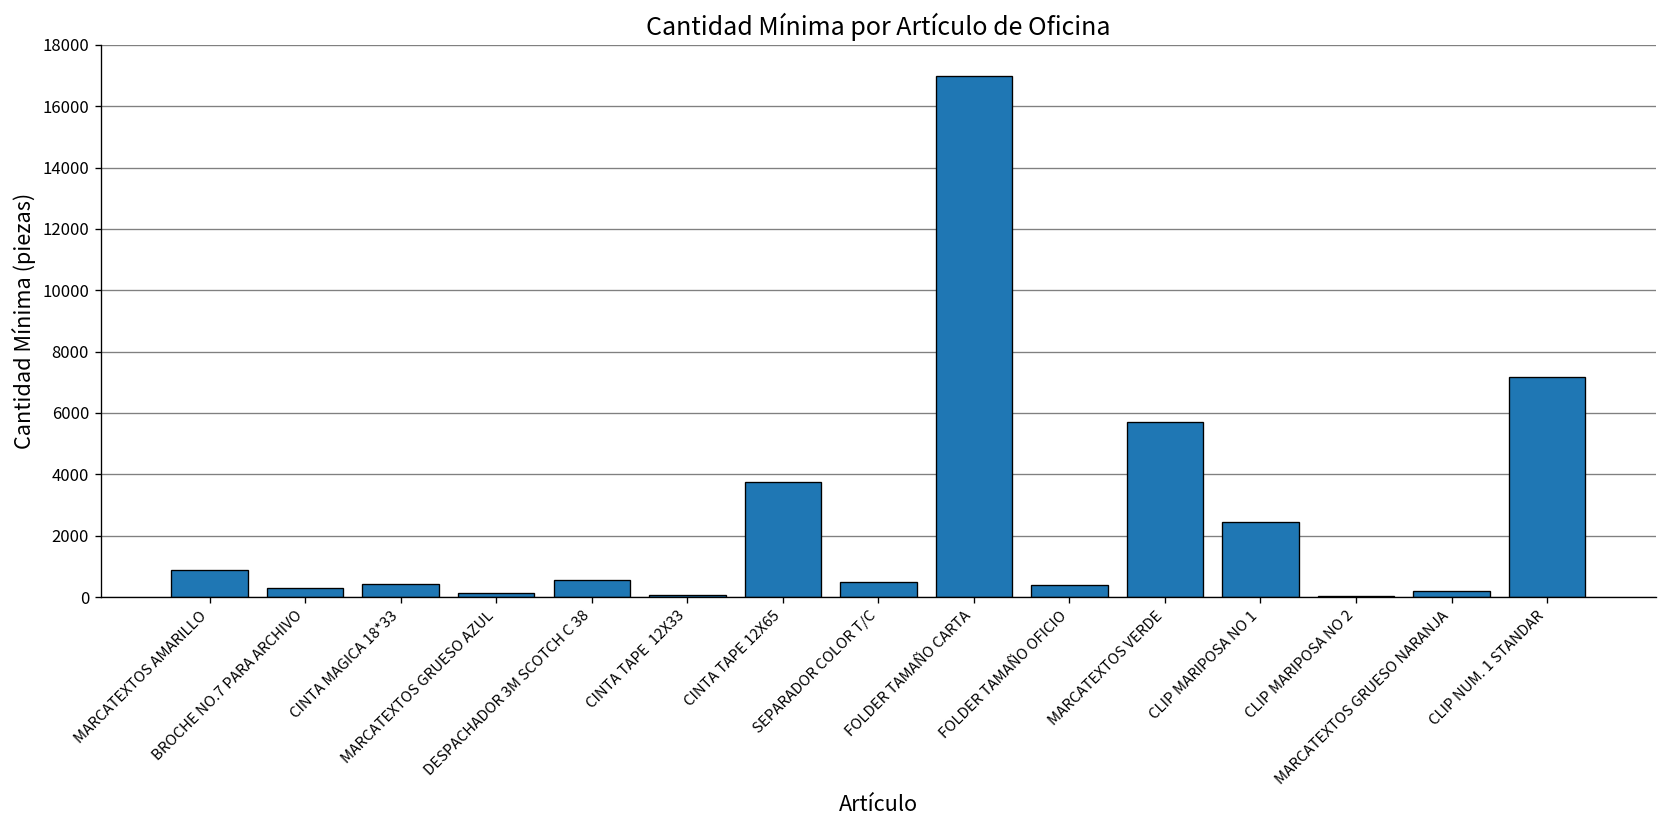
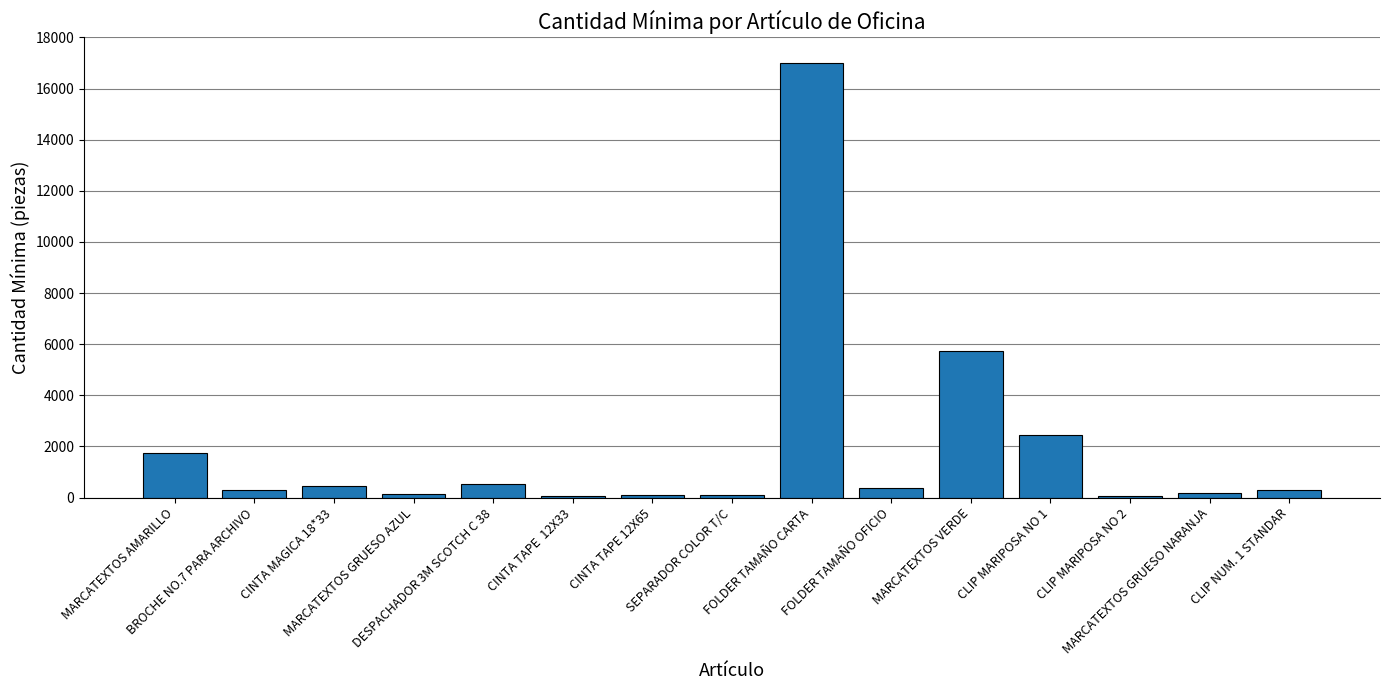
  {
-   "MARCATEXTOS AMARILLO": 900,
+   "MARCATEXTOS AMARILLO": 1700,
    "BROCHE NO.7 PARA ARCHIVO": 300,
    "CINTA MAGICA 18*33": 400,
    "MARCATEXTOS GRUESO AZUL": 100,
    "DESPACHADOR 3M SCOTCH C 38": 500,
-   "CINTA TAPE 12X65": 3800,
-   "SEPARADOR COLOR T/C": 500,
+   "CINTA TAPE 12X65": 100,
+   "SEPARADOR COLOR T/C": 100,
    "FOLDER TAMAÑO CARTA": 17000,
    "FOLDER TAMAÑO OFICIO": 400,
    "MARCATEXTOS VERDE": 5700,
    "CLIP MARIPOSA NO 1": 2400,
    "MARCATEXTOS GRUESO NARANJA": 200,
-   "CLIP NUM. 1 STANDAR": 7200
+   "CLIP NUM. 1 STANDAR": 300
  }
